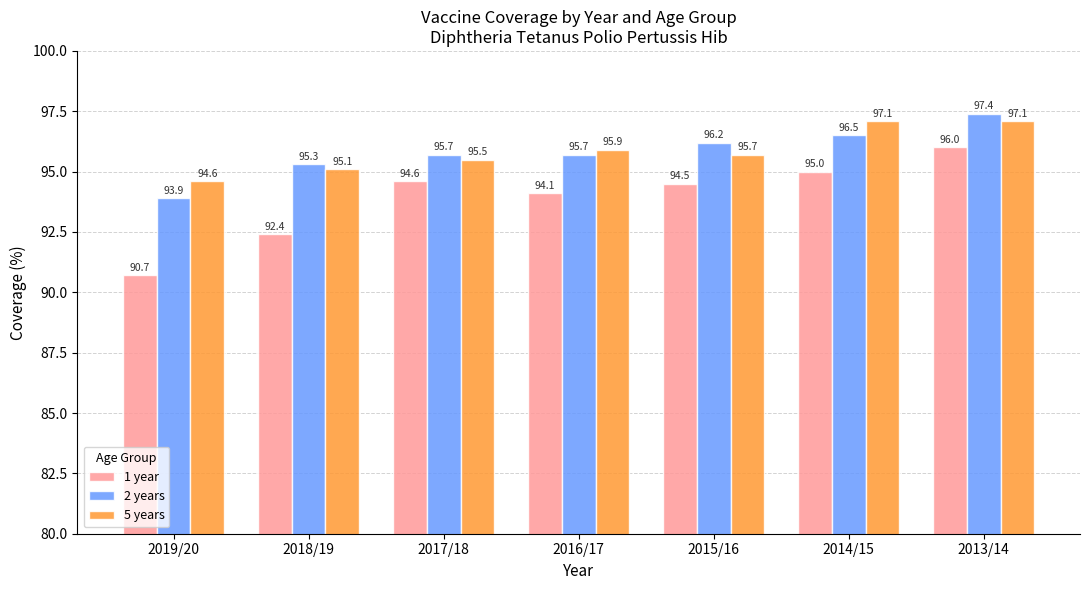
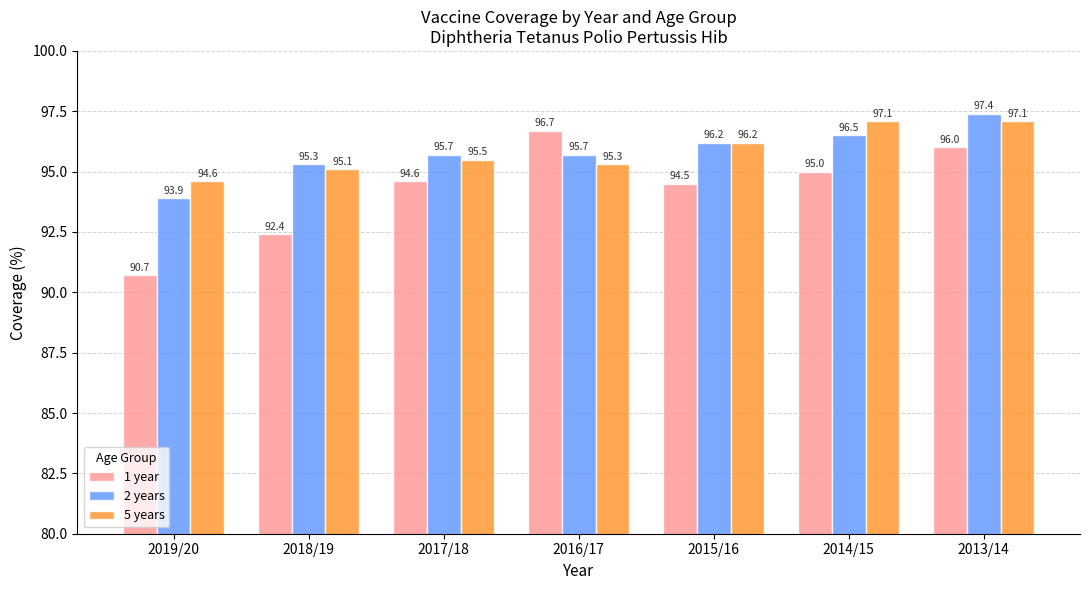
  {
    "1 year": {
      "2019/20": 90.7,
      "2018/19": 92.4,
      "2017/18": 94.6,
-     "2016/17": 94.1,
+     "2016/17": 96.7,
      "2015/16": 94.5,
      "2014/15": 95.0,
      "2013/14": 96.0
    },
    "2 years": {
      "2019/20": 93.9,
      "2018/19": 95.3,
      "2017/18": 95.7,
      "2016/17": 95.7,
      "2015/16": 96.2,
      "2014/15": 96.5,
      "2013/14": 97.4
    },
    "5 years": {
      "2019/20": 94.6,
      "2018/19": 95.1,
      "2017/18": 95.5,
-     "2016/17": 95.9,
-     "2015/16": 95.7,
+     "2016/17": 95.3,
+     "2015/16": 96.2,
      "2014/15": 97.1,
      "2013/14": 97.1
    }
  }
